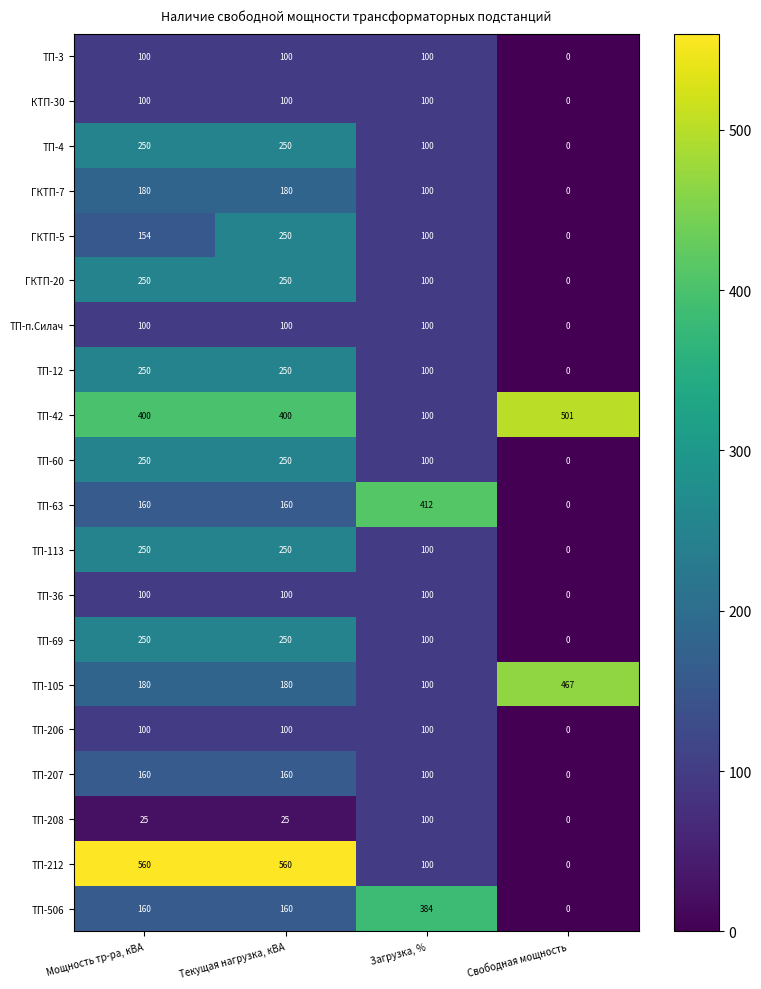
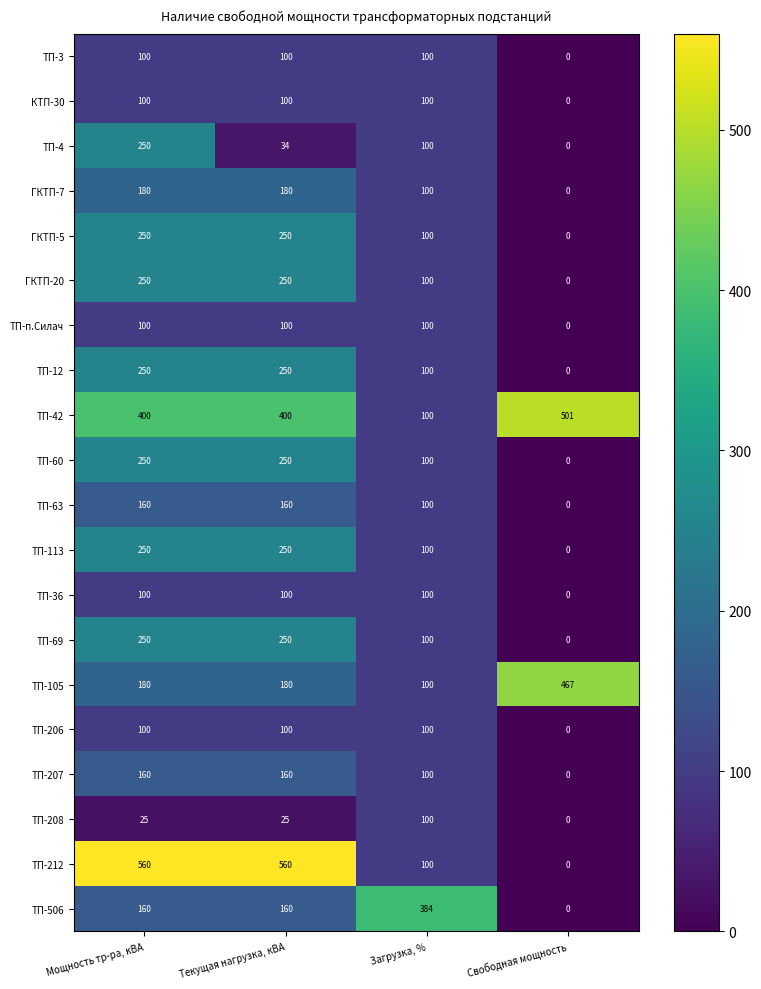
  {
    "ТП-3": {
      "Мощность тр-ра, кВА": 100,
      "Текущая нагрузка, кВА": 100,
      "Загрузка, %": 100,
      "Свободная мощность": 0
    },
    "КТП-30": {
      "Мощность тр-ра, кВА": 100,
      "Текущая нагрузка, кВА": 100,
      "Загрузка, %": 100,
      "Свободная мощность": 0
    },
    "ТП-4": {
      "Мощность тр-ра, кВА": 250,
-     "Текущая нагрузка, кВА": 250,
+     "Текущая нагрузка, кВА": 34,
      "Загрузка, %": 100,
      "Свободная мощность": 0
    },
    "ГКТП-7": {
      "Мощность тр-ра, кВА": 180,
      "Текущая нагрузка, кВА": 180,
      "Загрузка, %": 100,
      "Свободная мощность": 0
    },
    "ГКТП-5": {
-     "Мощность тр-ра, кВА": 154,
+     "Мощность тр-ра, кВА": 250,
      "Текущая нагрузка, кВА": 250,
      "Загрузка, %": 100,
      "Свободная мощность": 0
    },
    "ГКТП-20": {
      "Мощность тр-ра, кВА": 250,
      "Текущая нагрузка, кВА": 250,
      "Загрузка, %": 100,
      "Свободная мощность": 0
    },
    "ТП-п.Силач": {
      "Мощность тр-ра, кВА": 100,
      "Текущая нагрузка, кВА": 100,
      "Загрузка, %": 100,
      "Свободная мощность": 0
    },
    "ТП-12": {
      "Мощность тр-ра, кВА": 250,
      "Текущая нагрузка, кВА": 250,
      "Загрузка, %": 100,
      "Свободная мощность": 0
    },
    "ТП-42": {
      "Мощность тр-ра, кВА": 400,
      "Текущая нагрузка, кВА": 400,
      "Загрузка, %": 100,
      "Свободная мощность": 501
    },
    "ТП-60": {
      "Мощность тр-ра, кВА": 250,
      "Текущая нагрузка, кВА": 250,
      "Загрузка, %": 100,
      "Свободная мощность": 0
    },
    "ТП-63": {
      "Мощность тр-ра, кВА": 160,
      "Текущая нагрузка, кВА": 160,
-     "Загрузка, %": 412,
+     "Загрузка, %": 100,
      "Свободная мощность": 0
    },
    "ТП-113": {
      "Мощность тр-ра, кВА": 250,
      "Текущая нагрузка, кВА": 250,
      "Загрузка, %": 100,
      "Свободная мощность": 0
    },
    "ТП-36": {
      "Мощность тр-ра, кВА": 100,
      "Текущая нагрузка, кВА": 100,
      "Загрузка, %": 100,
      "Свободная мощность": 0
    },
    "ТП-69": {
      "Мощность тр-ра, кВА": 250,
      "Текущая нагрузка, кВА": 250,
      "Загрузка, %": 100,
      "Свободная мощность": 0
    },
    "ТП-105": {
      "Мощность тр-ра, кВА": 180,
      "Текущая нагрузка, кВА": 180,
      "Загрузка, %": 100,
      "Свободная мощность": 467
    },
    "ТП-206": {
      "Мощность тр-ра, кВА": 100,
      "Текущая нагрузка, кВА": 100,
      "Загрузка, %": 100,
      "Свободная мощность": 0
    },
    "ТП-207": {
      "Мощность тр-ра, кВА": 160,
      "Текущая нагрузка, кВА": 160,
      "Загрузка, %": 100,
      "Свободная мощность": 0
    },
    "ТП-208": {
      "Мощность тр-ра, кВА": 25,
      "Текущая нагрузка, кВА": 25,
      "Загрузка, %": 100,
      "Свободная мощность": 0
    },
    "ТП-212": {
      "Мощность тр-ра, кВА": 560,
      "Текущая нагрузка, кВА": 560,
      "Загрузка, %": 100,
      "Свободная мощность": 0
    },
    "ТП-506": {
      "Мощность тр-ра, кВА": 160,
      "Текущая нагрузка, кВА": 160,
      "Загрузка, %": 384,
      "Свободная мощность": 0
    }
  }
